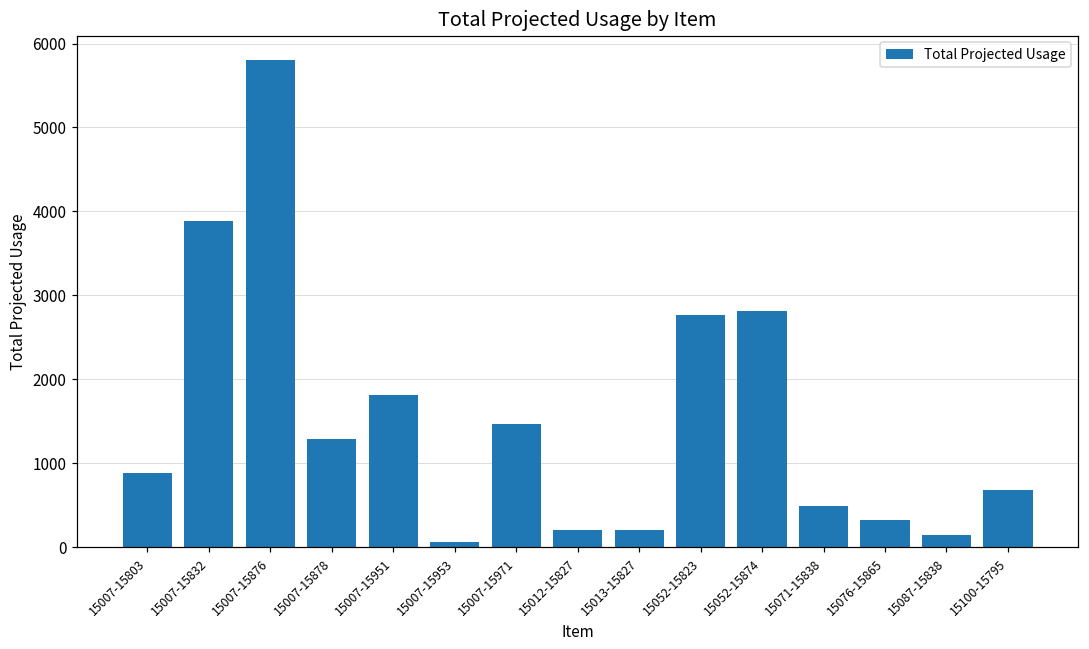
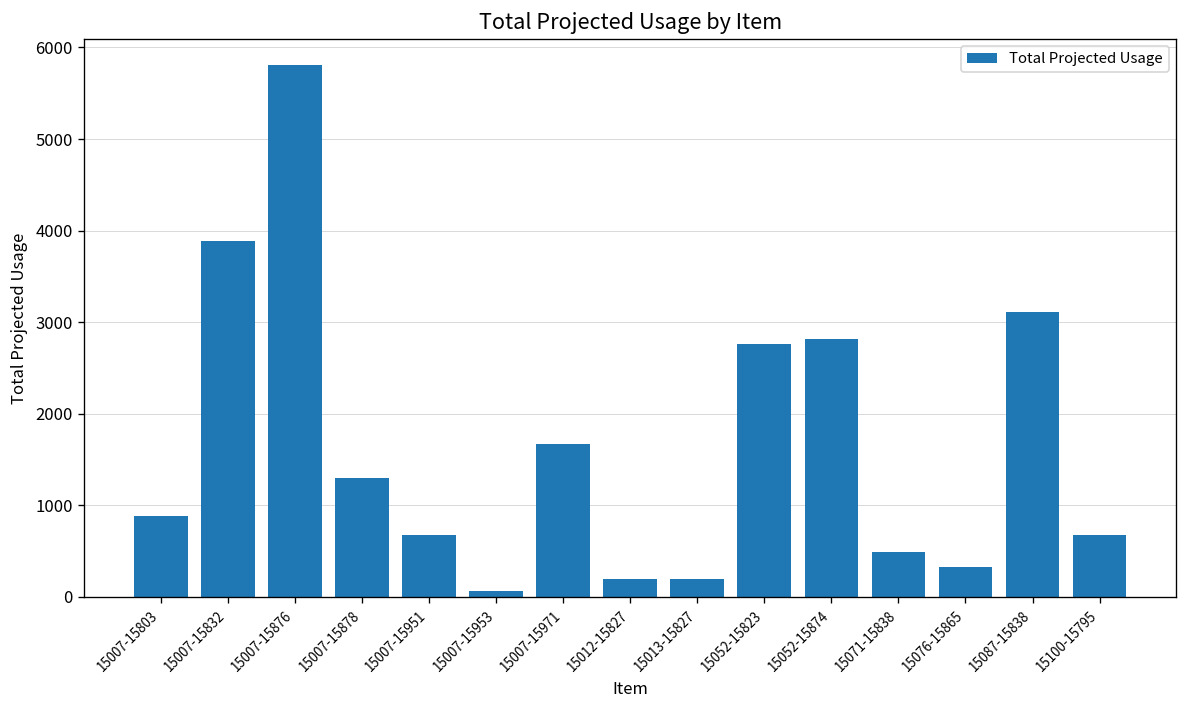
  {
    "15007-15803": 900,
    "15007-15832": 3900,
    "15007-15876": 5800,
    "15007-15878": 1300,
-   "15007-15951": 1800,
+   "15007-15951": 700,
    "15007-15953": 100,
-   "15007-15971": 1500,
+   "15007-15971": 1700,
    "15012-15827": 200,
    "15013-15827": 200,
    "15052-15823": 2800,
    "15052-15874": 2800,
    "15071-15838": 500,
    "15076-15865": 300,
-   "15087-15838": 100,
+   "15087-15838": 3100,
    "15100-15795": 700
  }
